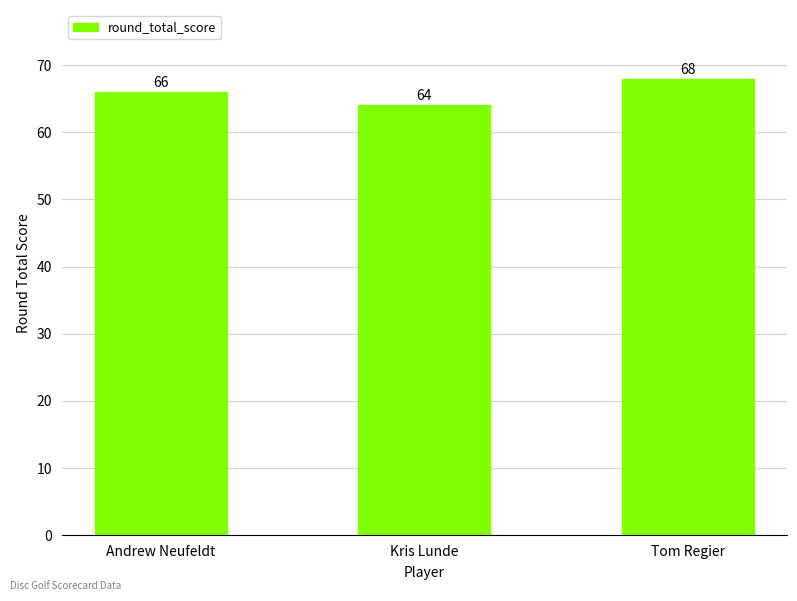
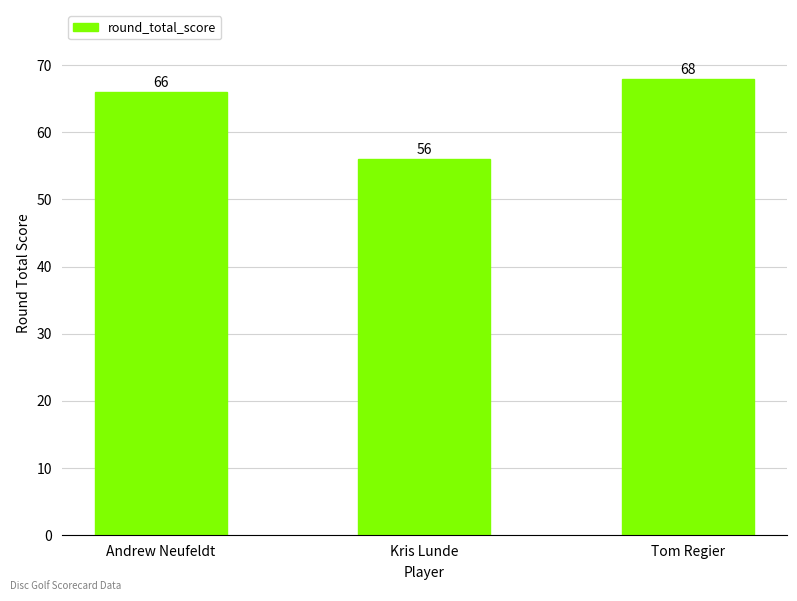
  {
    "Andrew Neufeldt": 66,
-   "Kris Lunde": 64,
+   "Kris Lunde": 56,
    "Tom Regier": 68
  }
